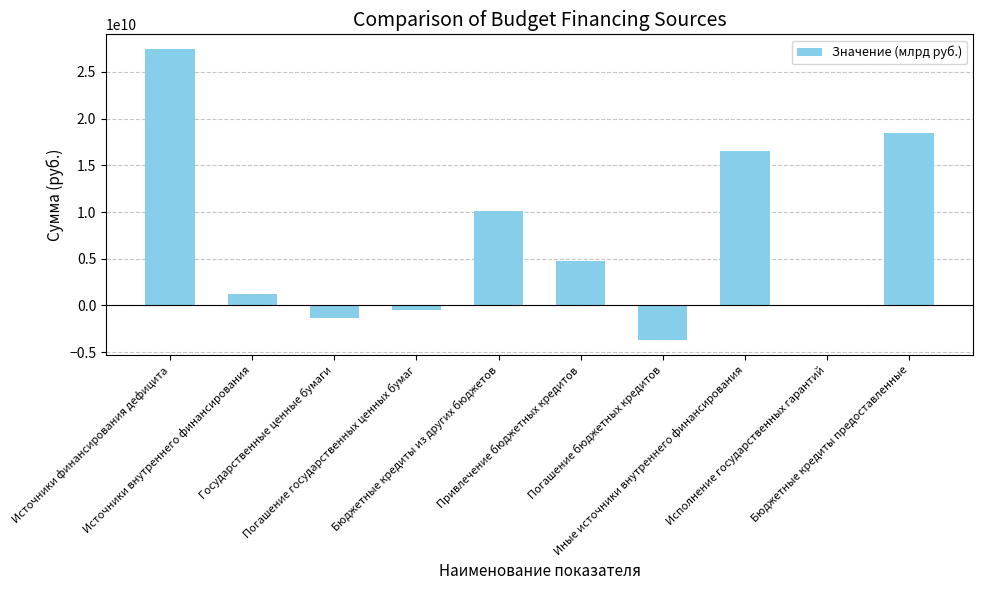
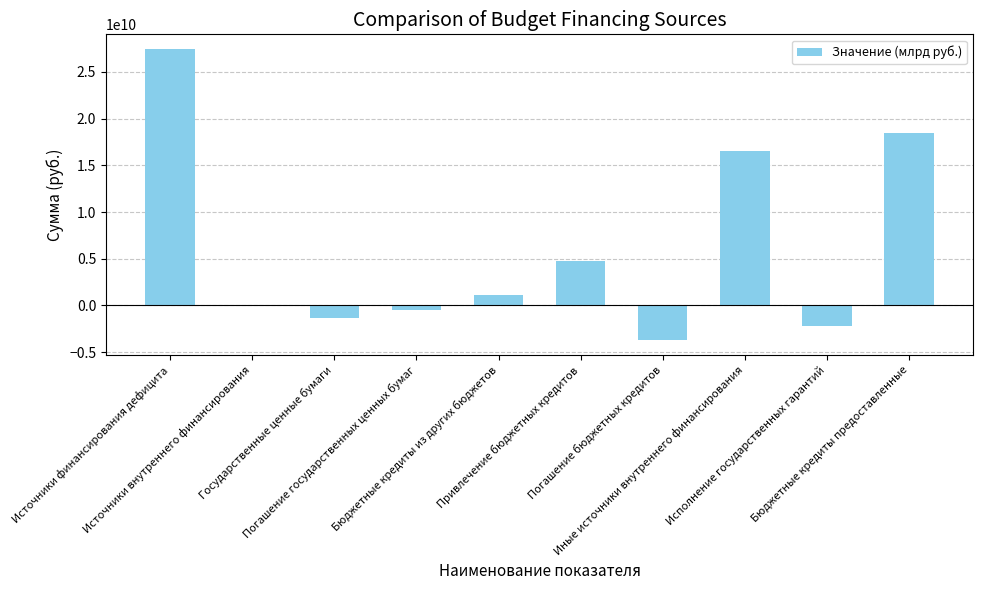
  {
    "Источники финансирования дефицита": 27000000000,
-   "Источники внутреннего финансирования": 1000000000,
+   "Источники внутреннего финансирования": 0,
    "Государственные ценные бумаги": -1000000000,
    "Погашение государственных ценных бумаг": 0,
-   "Бюджетные кредиты из других бюджетов": 10000000000,
+   "Бюджетные кредиты из других бюджетов": 1000000000,
    "Привлечение бюджетных кредитов": 5000000000,
    "Погашение бюджетных кредитов": -4000000000,
    "Иные источники внутреннего финансирования": 17000000000,
-   "Исполнение государственных гарантий": 0,
+   "Исполнение государственных гарантий": -2000000000,
    "Бюджетные кредиты предоставленные": 18000000000
  }
